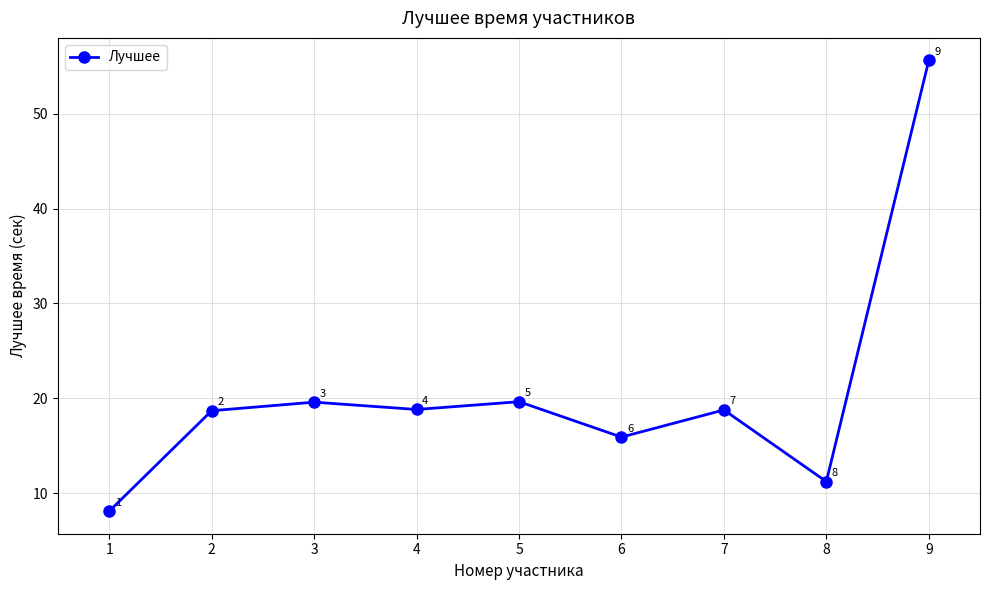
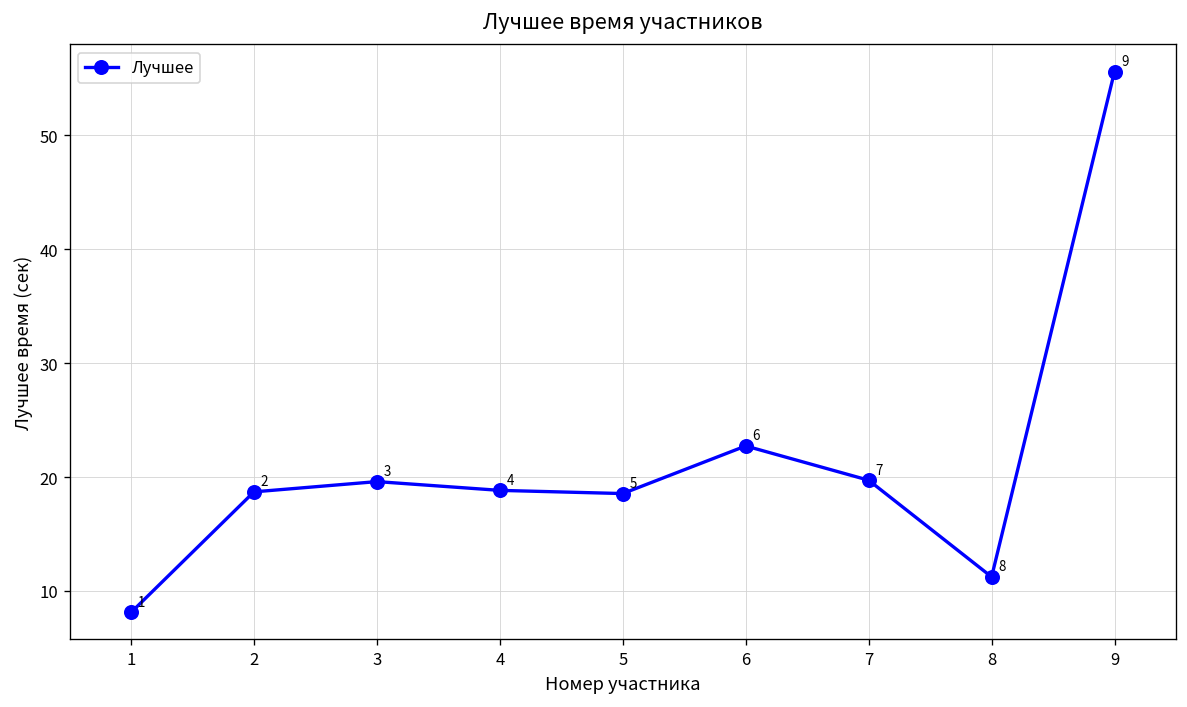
  {
-   "5": 20,
-   "6": 16,
-   "7": 19
+   "5": 19,
+   "6": 23,
+   "7": 20
  }
